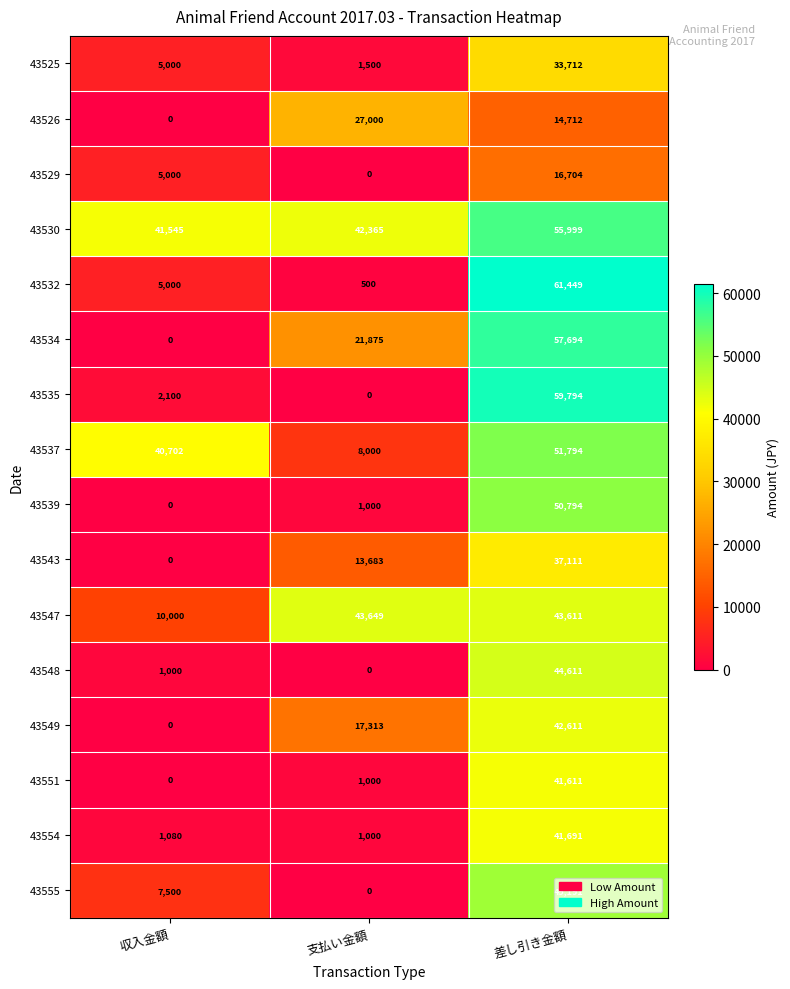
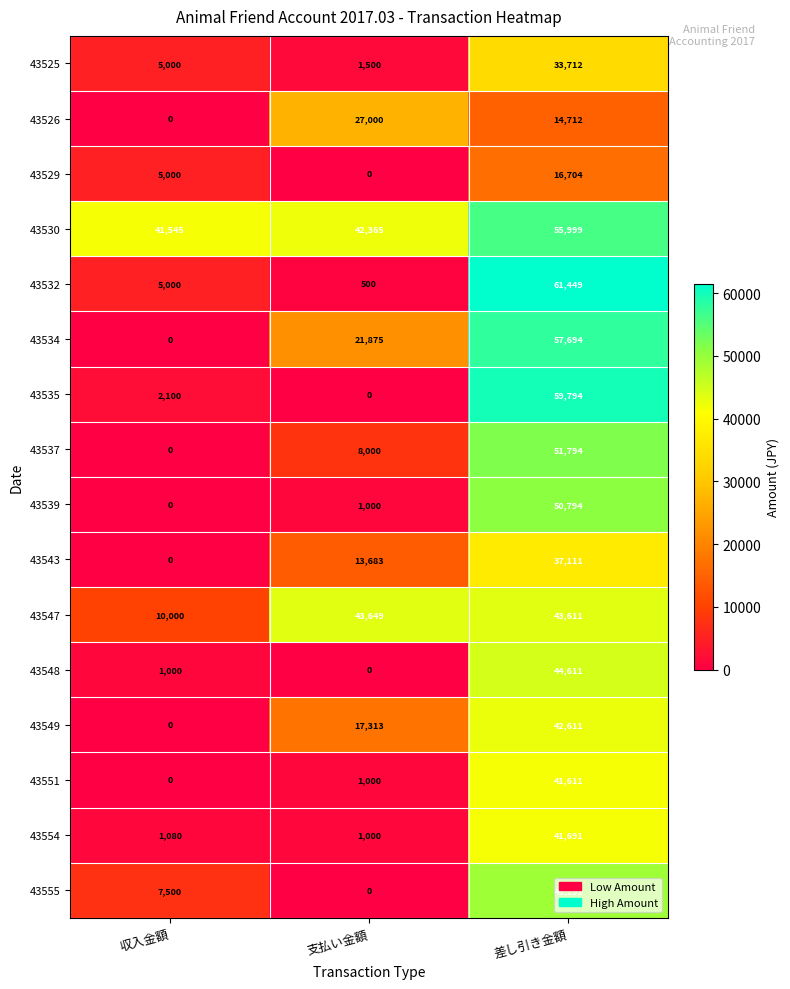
  {
    "43525": {
      "収入金額": "5,000",
      "支払い金額": "1,500",
      "差し引き金額": "33,712"
    },
    "43526": {
      "収入金額": "0",
      "支払い金額": "27,000",
      "差し引き金額": "14,712"
    },
    "43529": {
      "収入金額": "5,000",
      "支払い金額": "0",
      "差し引き金額": "16,704"
    },
    "43530": {
      "収入金額": "41,545",
      "支払い金額": "42,365",
      "差し引き金額": "55,999"
    },
    "43532": {
      "収入金額": "5,000",
      "支払い金額": "500",
      "差し引き金額": "61,449"
    },
    "43534": {
      "収入金額": "0",
      "支払い金額": "21,875",
      "差し引き金額": "57,694"
    },
    "43535": {
      "収入金額": "2,100",
      "支払い金額": "0",
      "差し引き金額": "59,794"
    },
    "43537": {
-     "収入金額": "40,702",
+     "収入金額": "0",
      "支払い金額": "8,000",
      "差し引き金額": "51,794"
    },
    "43539": {
      "収入金額": "0",
      "支払い金額": "1,000",
      "差し引き金額": "50,794"
    },
    "43543": {
      "収入金額": "0",
      "支払い金額": "13,683",
      "差し引き金額": "37,111"
    },
    "43547": {
      "収入金額": "10,000",
      "支払い金額": "43,649",
      "差し引き金額": "43,611"
    },
    "43548": {
      "収入金額": "1,000",
      "支払い金額": "0",
      "差し引き金額": "44,611"
    },
    "43549": {
      "収入金額": "0",
      "支払い金額": "17,313",
      "差し引き金額": "42,611"
    },
    "43551": {
      "収入金額": "0",
      "支払い金額": "1,000",
      "差し引き金額": "41,611"
    },
    "43554": {
      "収入金額": "1,080",
      "支払い金額": "1,000",
      "差し引き金額": "41,691"
    },
    "43555": {
      "収入金額": "7,500",
      "支払い金額": "0"
    }
  }
